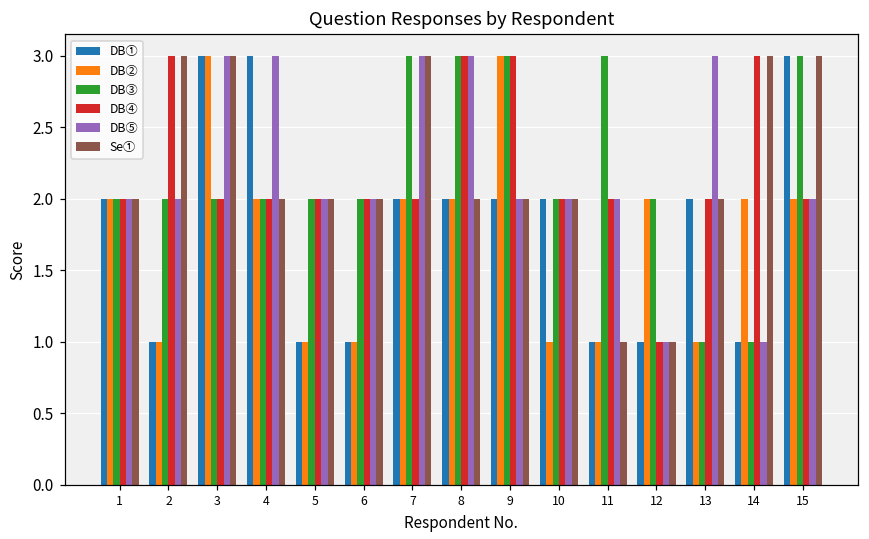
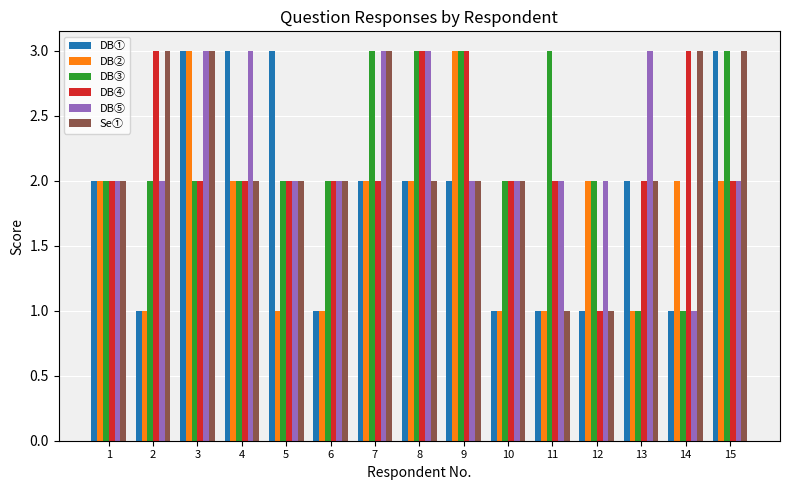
  {
    "DB①": {
      "1": 2,
      "2": 1,
      "3": 3,
      "4": 3,
-     "5": 1,
+     "5": 3,
      "6": 1,
      "7": 2,
      "8": 2,
      "9": 2,
-     "10": 2,
+     "10": 1,
      "11": 1,
      "12": 1,
      "13": 2,
      "14": 1,
      "15": 3
    },
    "DB②": {
      "1": 2,
      "2": 1,
      "3": 3,
      "4": 2,
      "5": 1,
      "6": 1,
      "7": 2,
      "8": 2,
      "9": 3,
      "10": 1,
      "11": 1,
      "12": 2,
      "13": 1,
      "14": 2,
      "15": 2
    },
    "DB③": {
      "1": 2,
      "2": 2,
      "3": 2,
      "4": 2,
      "5": 2,
      "6": 2,
      "7": 3,
      "8": 3,
      "9": 3,
      "10": 2,
      "11": 3,
      "12": 2,
      "13": 1,
      "14": 1,
      "15": 3
    },
    "DB④": {
      "1": 2,
      "2": 3,
      "3": 2,
      "4": 2,
      "5": 2,
      "6": 2,
      "7": 2,
      "8": 3,
      "9": 3,
      "10": 2,
      "11": 2,
      "12": 1,
      "13": 2,
      "14": 3,
      "15": 2
    },
    "DB⑤": {
      "1": 2,
      "2": 2,
      "3": 3,
      "4": 3,
      "5": 2,
      "6": 2,
      "7": 3,
      "8": 3,
      "9": 2,
      "10": 2,
      "11": 2,
-     "12": 1,
+     "12": 2,
      "13": 3,
      "14": 1,
      "15": 2
    },
    "Se①": {
      "1": 2,
      "2": 3,
      "3": 3,
      "4": 2,
      "5": 2,
      "6": 2,
      "7": 3,
      "8": 2,
      "9": 2,
      "10": 2,
      "11": 1,
      "12": 1,
      "13": 2,
      "14": 3,
      "15": 3
    }
  }
